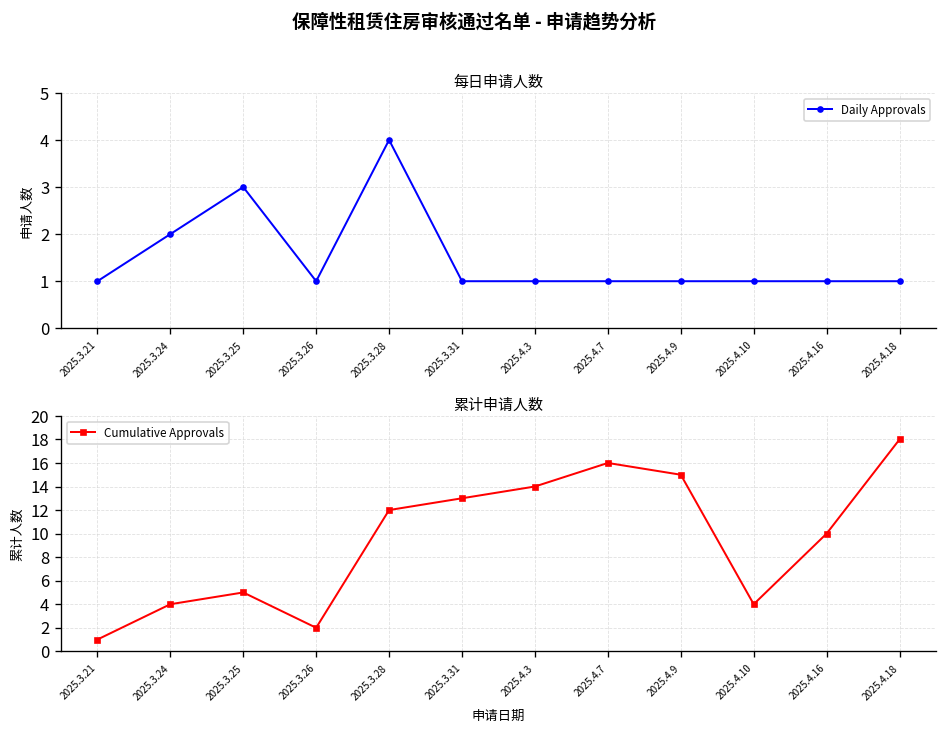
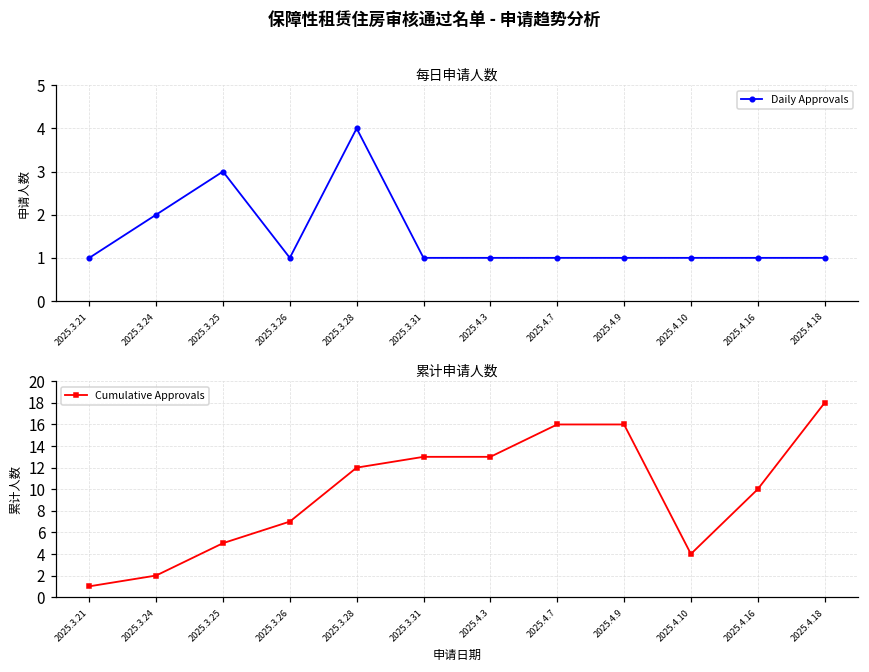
  {
    "每日申请人数": {
      "2025.3.21": 1.0,
      "2025.3.24": 2.0,
      "2025.3.25": 3.0,
      "2025.3.26": 1.0,
      "2025.3.28": 4.0,
      "2025.3.31": 1.0,
      "2025.4.3": 1.0,
      "2025.4.7": 1.0,
      "2025.4.9": 1.0,
      "2025.4.10": 1.0,
      "2025.4.16": 1.0,
      "2025.4.18": 1.0
    },
    "累计申请人数": {
      "2025.3.21": 1,
-     "2025.3.24": 4,
+     "2025.3.24": 2,
      "2025.3.25": 5,
-     "2025.3.26": 2,
+     "2025.3.26": 7,
      "2025.3.28": 12,
      "2025.3.31": 13,
-     "2025.4.3": 14,
+     "2025.4.3": 13,
      "2025.4.7": 16,
-     "2025.4.9": 15,
+     "2025.4.9": 16,
      "2025.4.10": 4,
      "2025.4.16": 10,
      "2025.4.18": 18
    }
  }
